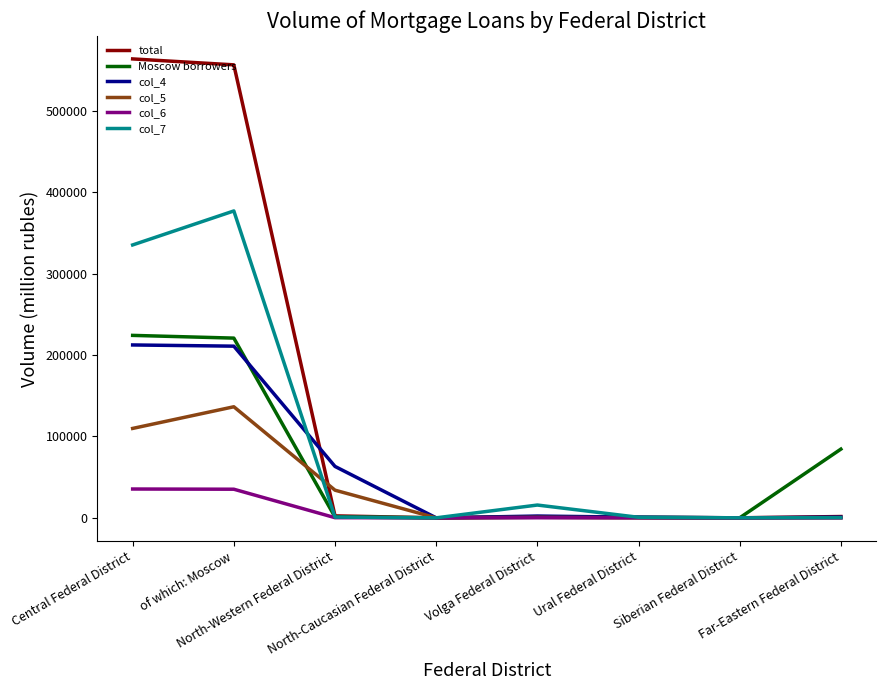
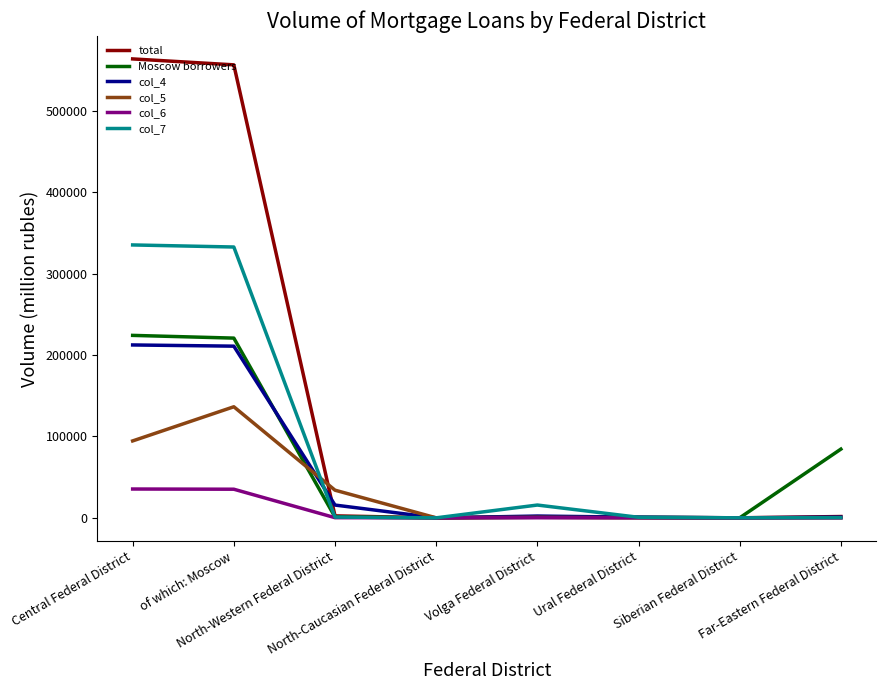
  {
    "total": {
      "Central Federal District": 560000,
      "of which: Moscow": 560000
    },
    "Moscow borrowers": {
      "Central Federal District": 220000,
      "of which: Moscow": 220000,
      "Far-Eastern Federal District": 80000
    },
    "col_4": {
      "Central Federal District": 210000,
      "of which: Moscow": 210000,
-     "North-Western Federal District": 60000
+     "North-Western Federal District": 20000
    },
    "col_5": {
-     "Central Federal District": 110000,
+     "Central Federal District": 90000,
      "of which: Moscow": 140000,
      "North-Western Federal District": 30000
    },
    "col_6": {
      "Central Federal District": 40000,
      "of which: Moscow": 40000
    },
    "col_7": {
      "Central Federal District": 340000,
-     "of which: Moscow": 380000,
+     "of which: Moscow": 330000,
      "Volga Federal District": 20000
    }
  }
